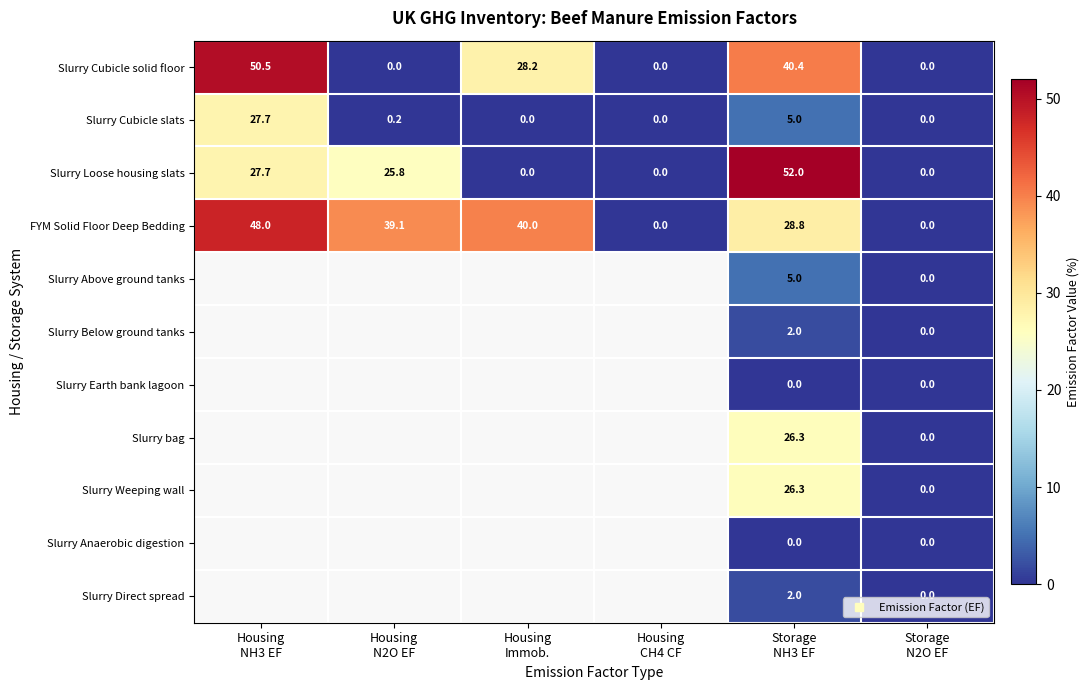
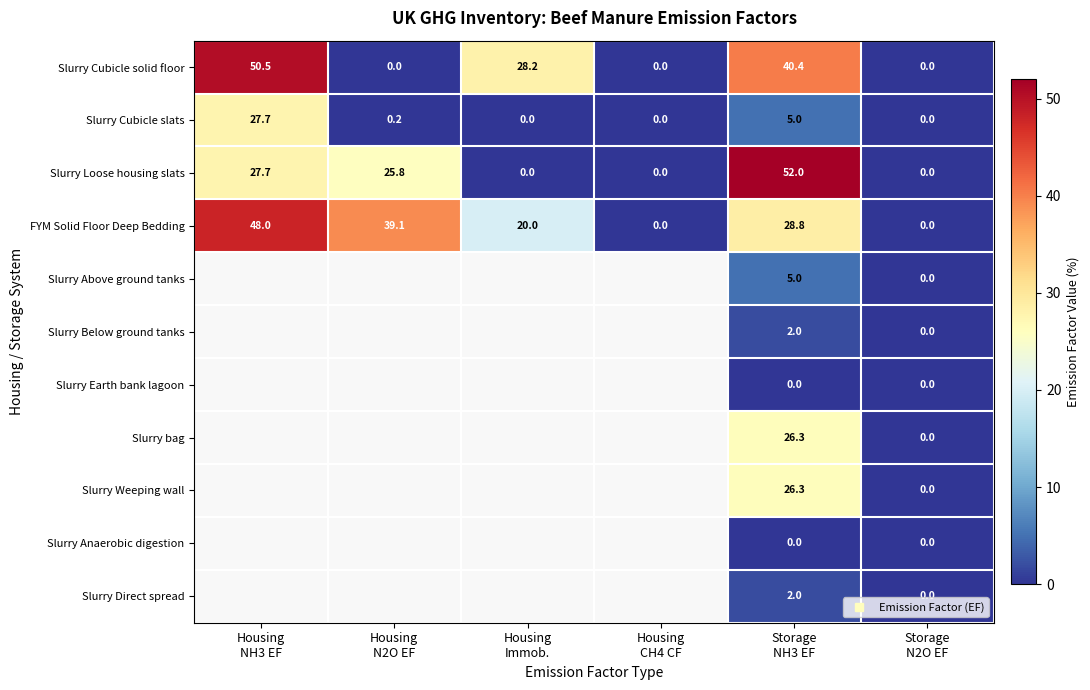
  {
    "Slurry Cubicle solid floor": {
      "Housing NH3 EF": 50.5,
      "Housing N2O EF": 0.0,
      "Housing Immob.": 28.2,
      "Housing CH4 CF": 0.0,
      "Storage NH3 EF": 40.4,
      "Storage N2O EF": 0.0
    },
    "Slurry Cubicle slats": {
      "Housing NH3 EF": 27.7,
      "Housing N2O EF": 0.2,
      "Housing Immob.": 0.0,
      "Housing CH4 CF": 0.0,
      "Storage NH3 EF": 5.0,
      "Storage N2O EF": 0.0
    },
    "Slurry Loose housing slats": {
      "Housing NH3 EF": 27.7,
      "Housing N2O EF": 25.8,
      "Housing Immob.": 0.0,
      "Housing CH4 CF": 0.0,
      "Storage NH3 EF": 52.0,
      "Storage N2O EF": 0.0
    },
    "FYM Solid Floor Deep Bedding": {
      "Housing NH3 EF": 48.0,
      "Housing N2O EF": 39.1,
-     "Housing Immob.": 40.0,
+     "Housing Immob.": 20.0,
      "Housing CH4 CF": 0.0,
      "Storage NH3 EF": 28.8,
      "Storage N2O EF": 0.0
    },
    "Slurry Above ground tanks": {
      "Storage NH3 EF": 5.0,
      "Storage N2O EF": 0.0
    },
    "Slurry Below ground tanks": {
      "Storage NH3 EF": 2.0,
      "Storage N2O EF": 0.0
    },
    "Slurry Earth bank lagoon": {
      "Storage NH3 EF": 0.0,
      "Storage N2O EF": 0.0
    },
    "Slurry bag": {
      "Storage NH3 EF": 26.3,
      "Storage N2O EF": 0.0
    },
    "Slurry Weeping wall": {
      "Storage NH3 EF": 26.3,
      "Storage N2O EF": 0.0
    },
    "Slurry Anaerobic digestion": {
      "Storage NH3 EF": 0.0,
      "Storage N2O EF": 0.0
    },
    "Slurry Direct spread": {
      "Storage NH3 EF": 2.0
    }
  }
